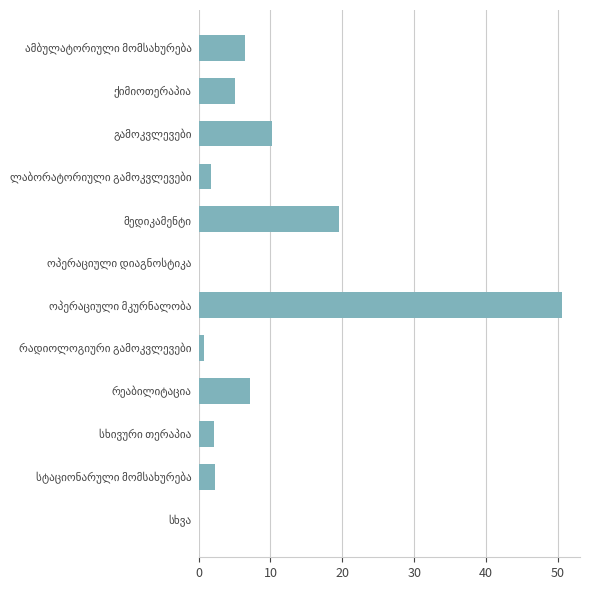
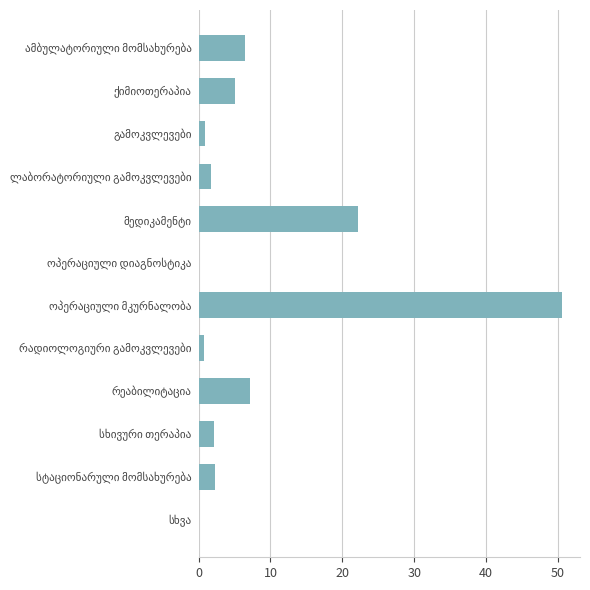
  {
    "ამბულატორიული მომსახურება": 6,
    "ქიმიოთერაპია": 5,
-   "გამოკვლევები": 10,
+   "გამოკვლევები": 1,
    "ლაბორატორიული გამოკვლევები": 2,
-   "მედიკამენტი": 20,
+   "მედიკამენტი": 22,
    "ოპერაციული მკურნალობა": 51,
    "რადიოლოგიური გამოკვლევები": 1,
    "რეაბილიტაცია": 7,
    "სხივური თერაპია": 2,
    "სტაციონარული მომსახურება": 2
  }
